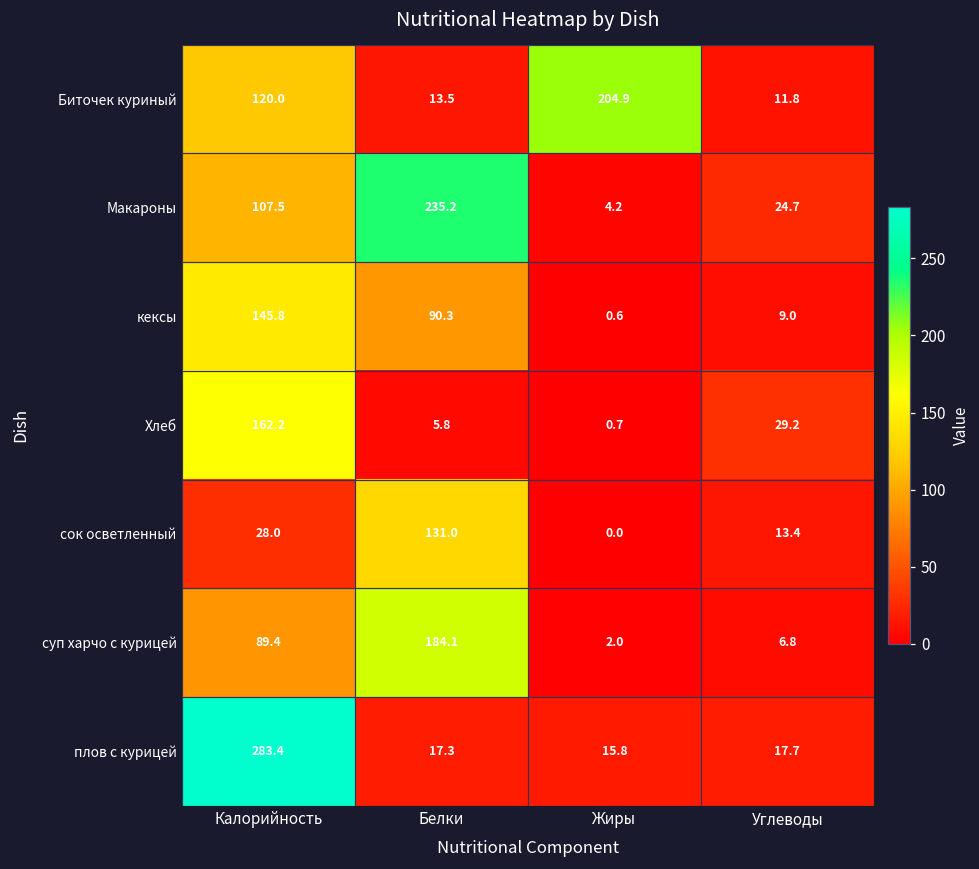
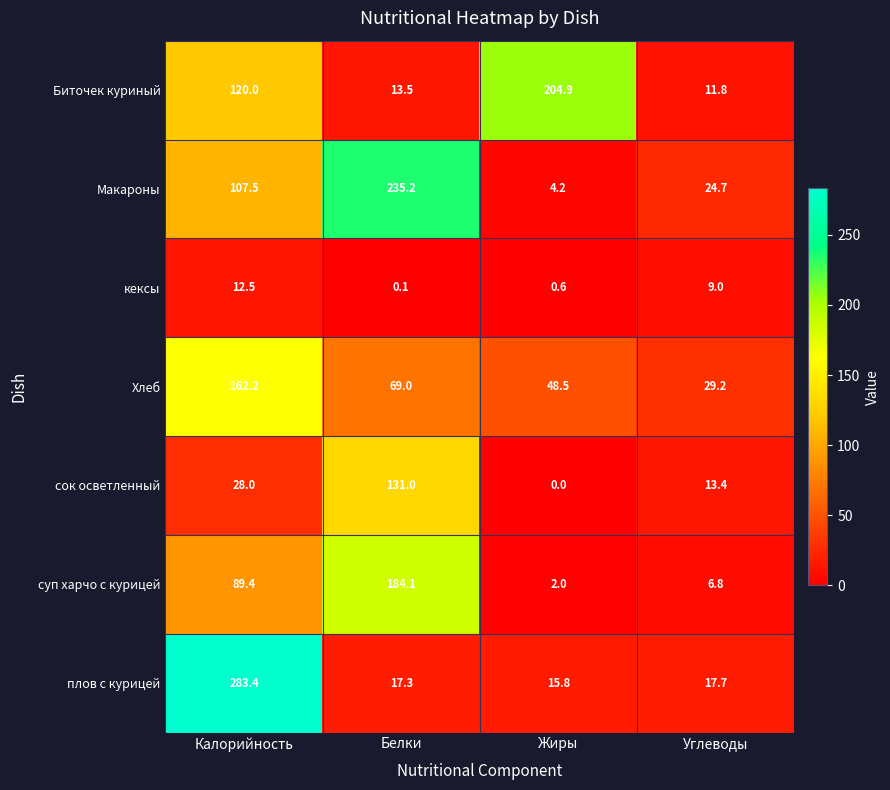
  {
    "Биточек куриный": {
      "Калорийность": 120.0,
      "Белки": 13.5,
      "Жиры": 204.9,
      "Углеводы": 11.8
    },
    "Макароны": {
      "Калорийность": 107.5,
      "Белки": 235.2,
      "Жиры": 4.2,
      "Углеводы": 24.7
    },
    "кексы": {
-     "Калорийность": 145.8,
-     "Белки": 90.3,
+     "Калорийность": 12.5,
+     "Белки": 0.1,
      "Жиры": 0.6,
      "Углеводы": 9.0
    },
    "Хлеб": {
      "Калорийность": 162.2,
-     "Белки": 5.8,
-     "Жиры": 0.7,
+     "Белки": 69.0,
+     "Жиры": 48.5,
      "Углеводы": 29.2
    },
    "сок осветленный": {
      "Калорийность": 28.0,
      "Белки": 131.0,
      "Жиры": 0.0,
      "Углеводы": 13.4
    },
    "суп харчо с курицей": {
      "Калорийность": 89.4,
      "Белки": 184.1,
      "Жиры": 2.0,
      "Углеводы": 6.8
    },
    "плов с курицей": {
      "Калорийность": 283.4,
      "Белки": 17.3,
      "Жиры": 15.8,
      "Углеводы": 17.7
    }
  }
